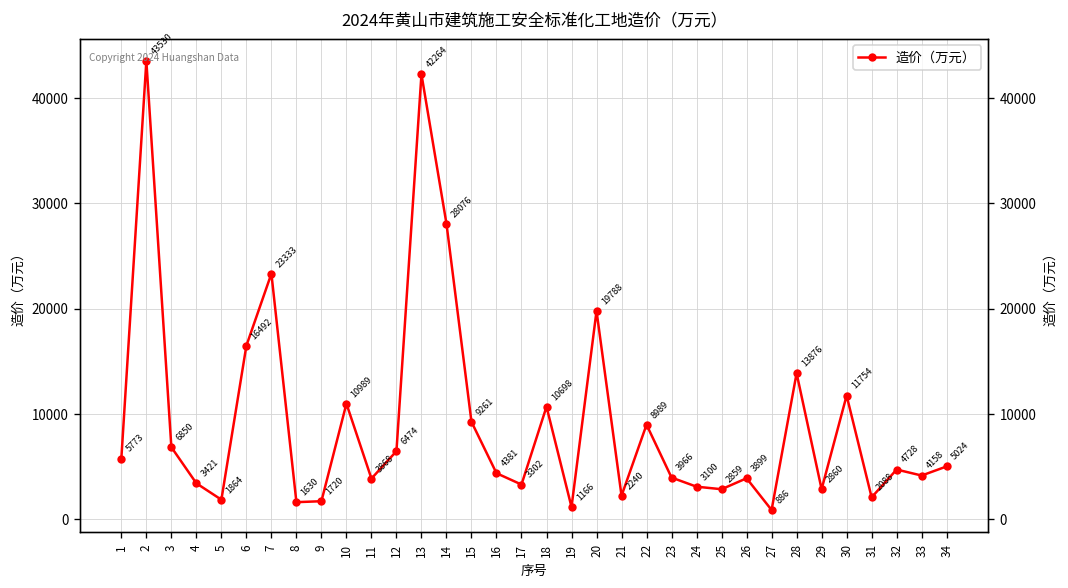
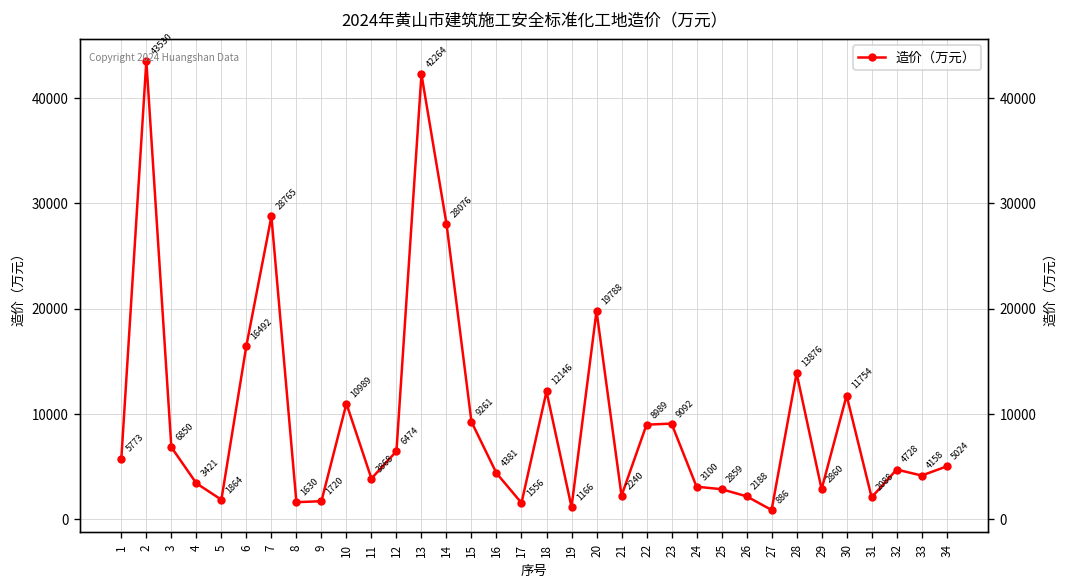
  {
    "1": 5773,
    "2": 43530,
    "3": 6850,
    "4": 3421,
    "5": 1864,
    "6": 16492,
-   "7": 23333,
+   "7": 28765,
    "8": 1630,
    "9": 1720,
    "10": 10989,
    "12": 6474,
    "13": 42264,
    "14": 28076,
    "15": 9261,
    "16": 4381,
-   "17": 3302,
-   "18": 10698,
+   "17": 1556,
+   "18": 12146,
    "19": 1166,
    "20": 19788,
    "21": 2240,
    "22": 8989,
-   "23": 3966,
+   "23": 9092,
    "24": 3100,
    "25": 2859,
-   "26": 3899,
+   "26": 2188,
    "27": 886,
    "28": 13876,
    "29": 2860,
    "30": 11754,
    "32": 4728,
    "34": 5024
  }
